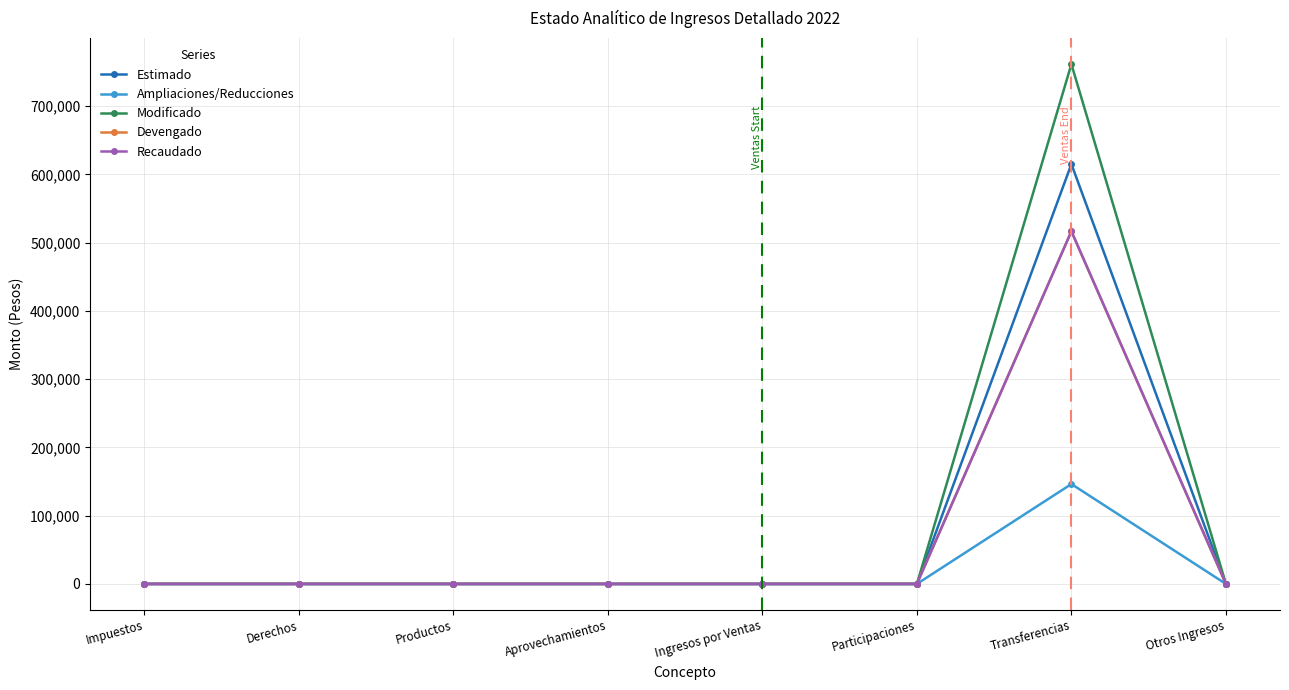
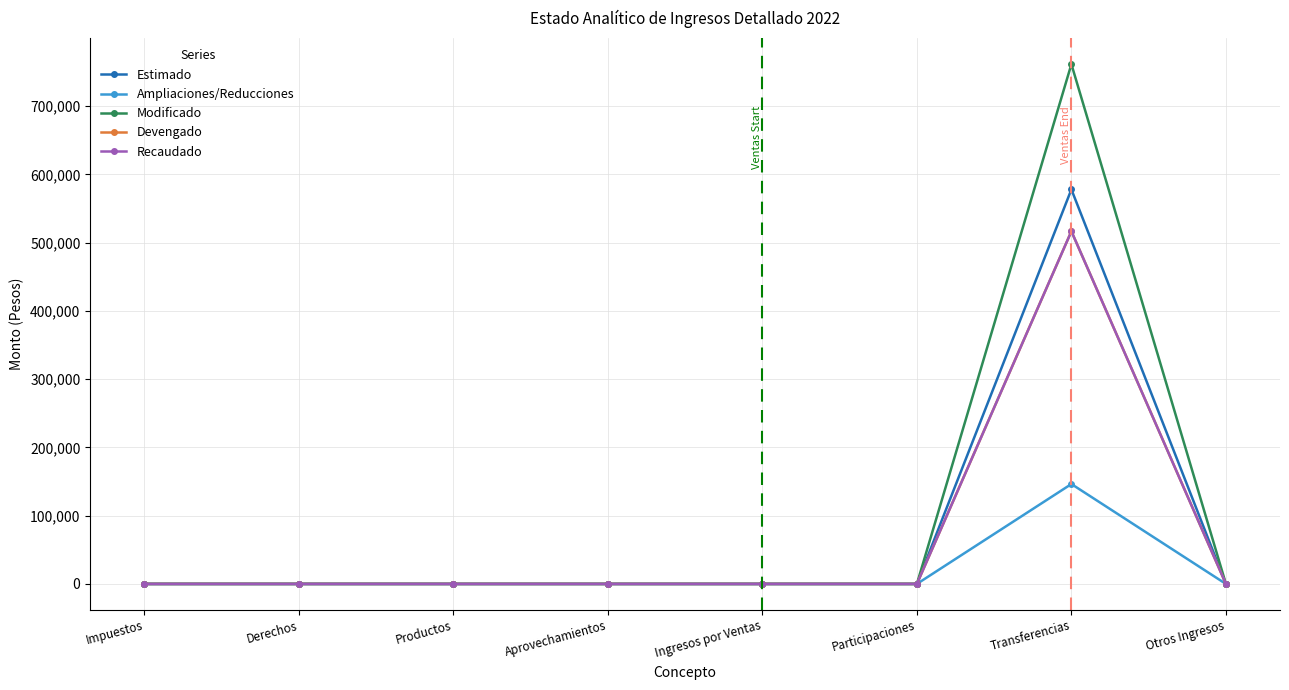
  {
    "Estimado": {
-     "Transferencias": "620,000"
+     "Transferencias": "580,000"
    },
    "Ampliaciones/Reducciones": {
      "Transferencias": "150,000"
    },
    "Modificado": {
      "Transferencias": "760,000"
    },
    "Recaudado": {
      "Transferencias": "520,000"
    }
  }
